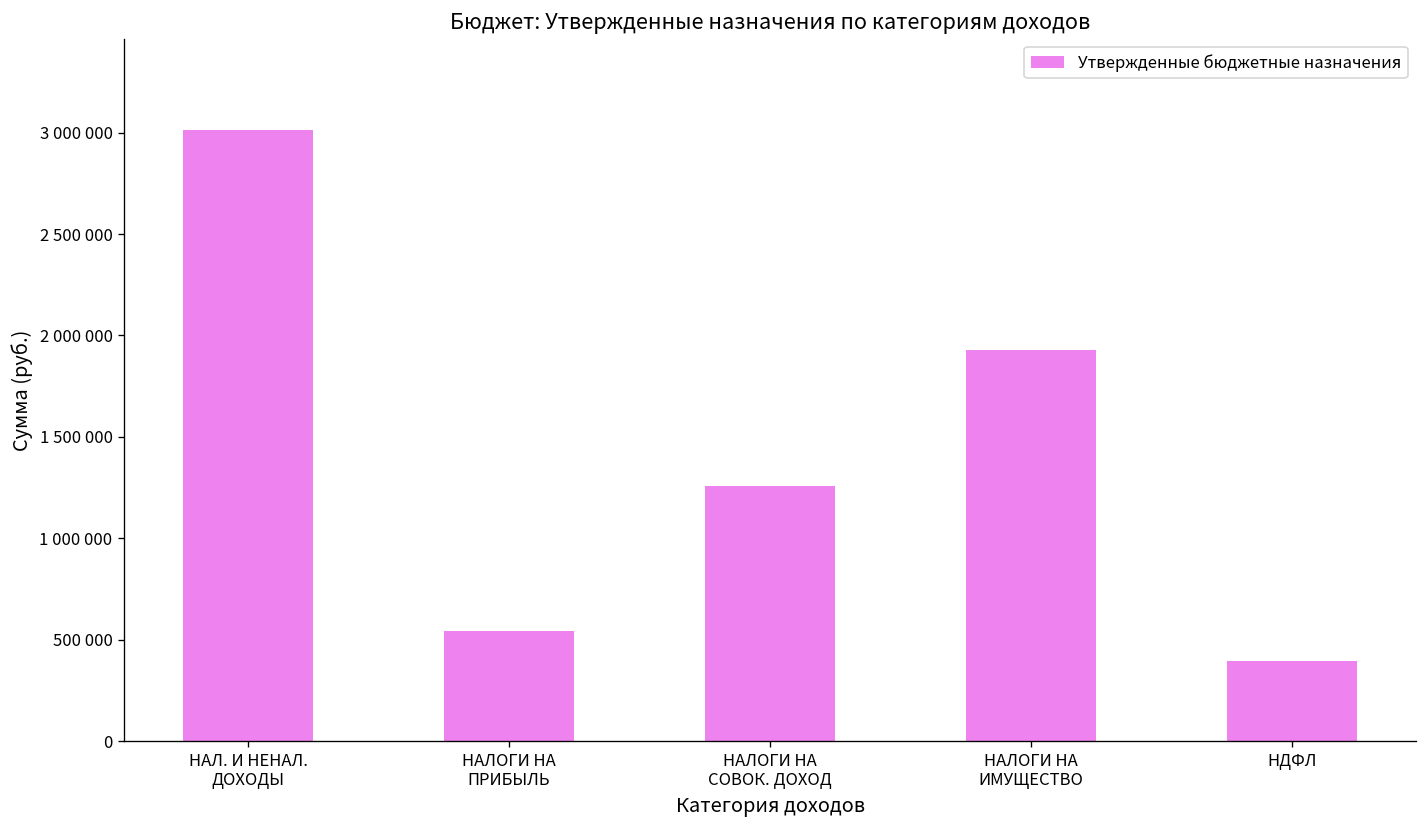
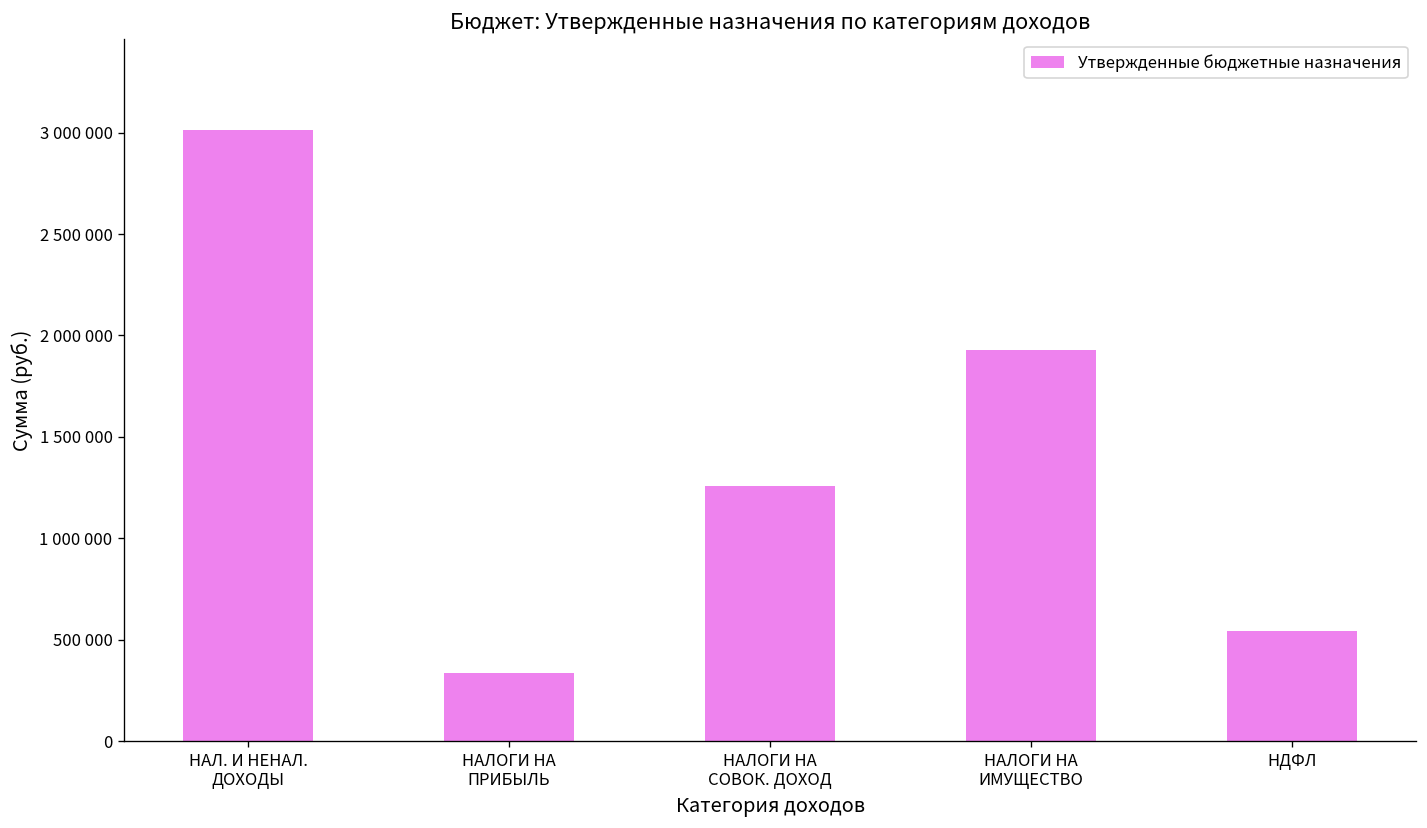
  {
    "НАЛ. И НЕНАЛ. ДОХОДЫ": 3010000,
-   "НАЛОГИ НА ПРИБЫЛЬ": 540000,
+   "НАЛОГИ НА ПРИБЫЛЬ": 340000,
    "НАЛОГИ НА СОВОК. ДОХОД": 1260000,
    "НАЛОГИ НА ИМУЩЕСТВО": 1930000,
-   "НДФЛ": 400000
+   "НДФЛ": 540000
  }
